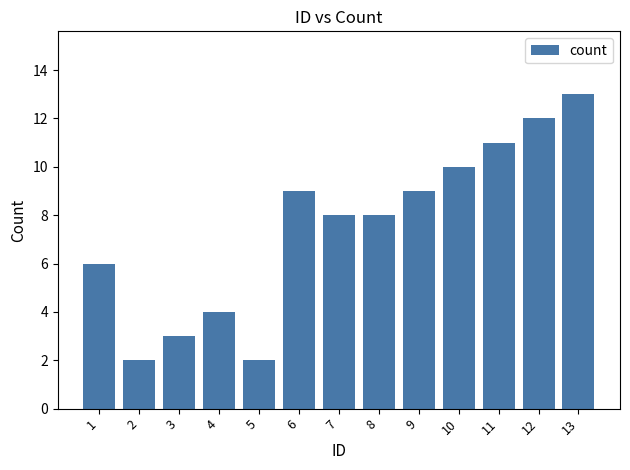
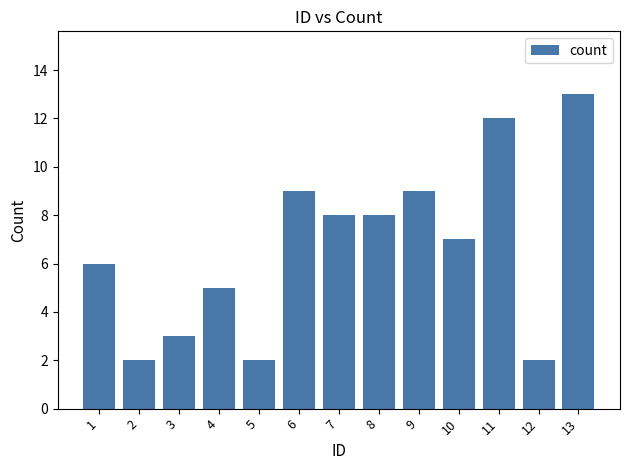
  {
    "1": 6,
    "2": 2,
    "3": 3,
-   "4": 4,
+   "4": 5,
    "5": 2,
    "6": 9,
    "7": 8,
    "8": 8,
    "9": 9,
-   "10": 10,
-   "11": 11,
-   "12": 12,
+   "10": 7,
+   "11": 12,
+   "12": 2,
    "13": 13
  }
